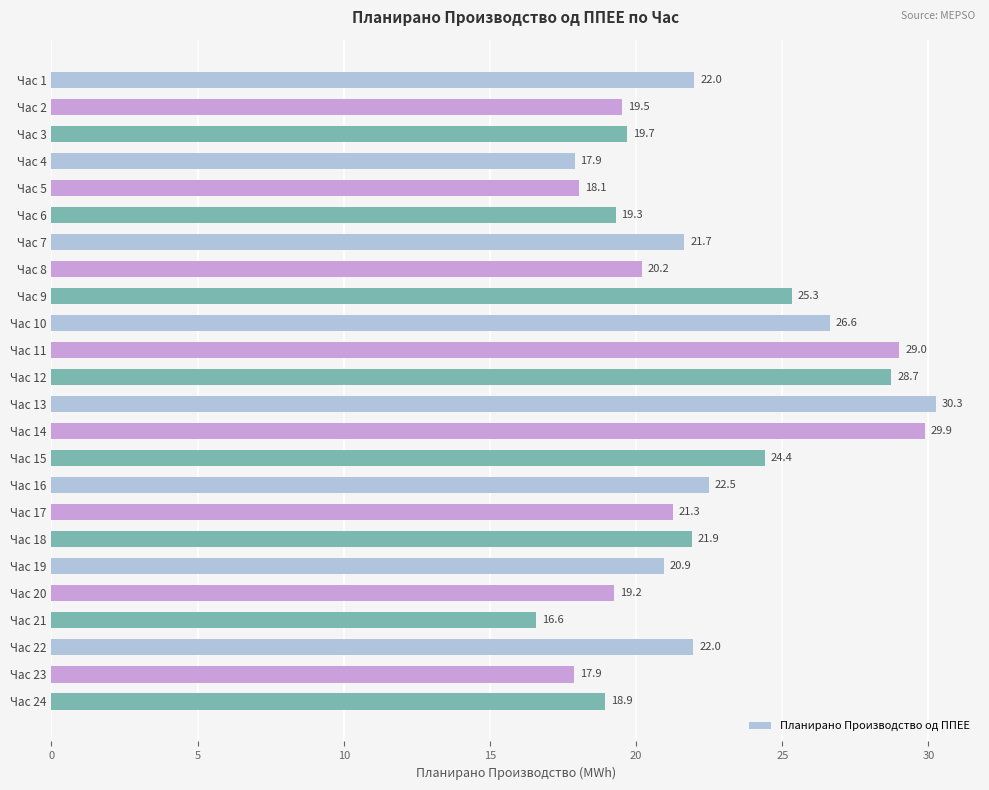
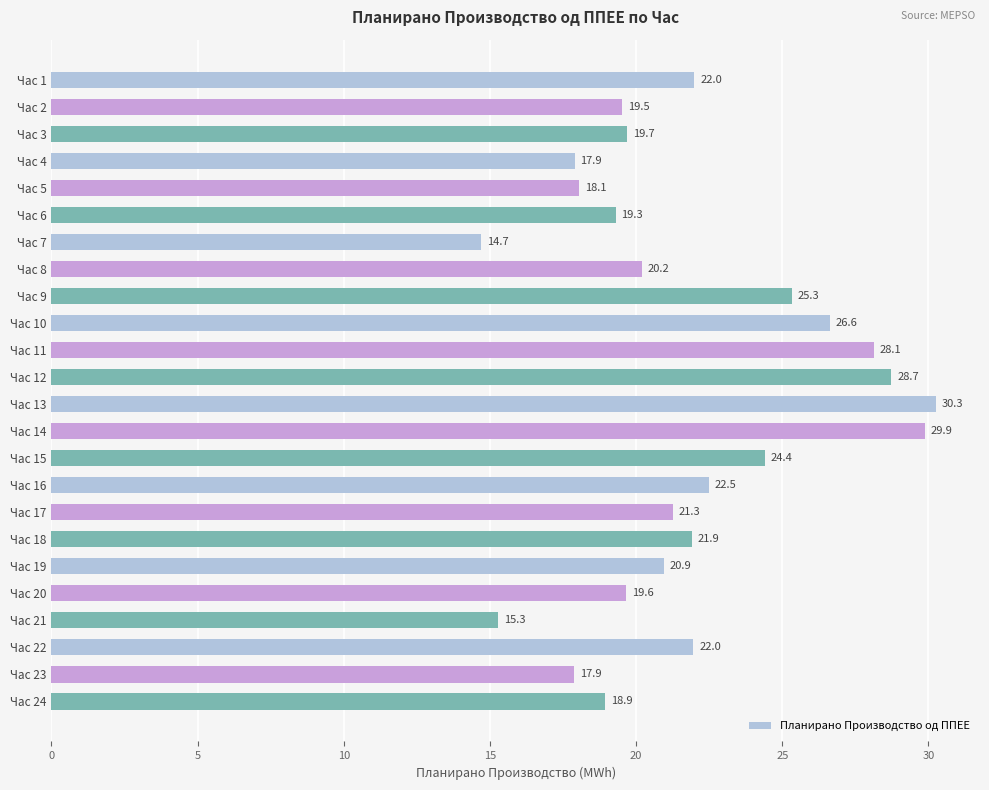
  {
    "Час 1": 22.0,
    "Час 2": 19.5,
    "Час 3": 19.7,
    "Час 4": 17.9,
    "Час 5": 18.1,
    "Час 6": 19.3,
-   "Час 7": 21.7,
+   "Час 7": 14.7,
    "Час 8": 20.2,
    "Час 9": 25.3,
    "Час 10": 26.6,
-   "Час 11": 29.0,
+   "Час 11": 28.1,
    "Час 12": 28.7,
    "Час 13": 30.3,
    "Час 14": 29.9,
    "Час 15": 24.4,
    "Час 16": 22.5,
    "Час 17": 21.3,
    "Час 18": 21.9,
    "Час 19": 20.9,
-   "Час 20": 19.2,
-   "Час 21": 16.6,
+   "Час 20": 19.6,
+   "Час 21": 15.3,
    "Час 22": 22.0,
    "Час 23": 17.9,
    "Час 24": 18.9
  }
